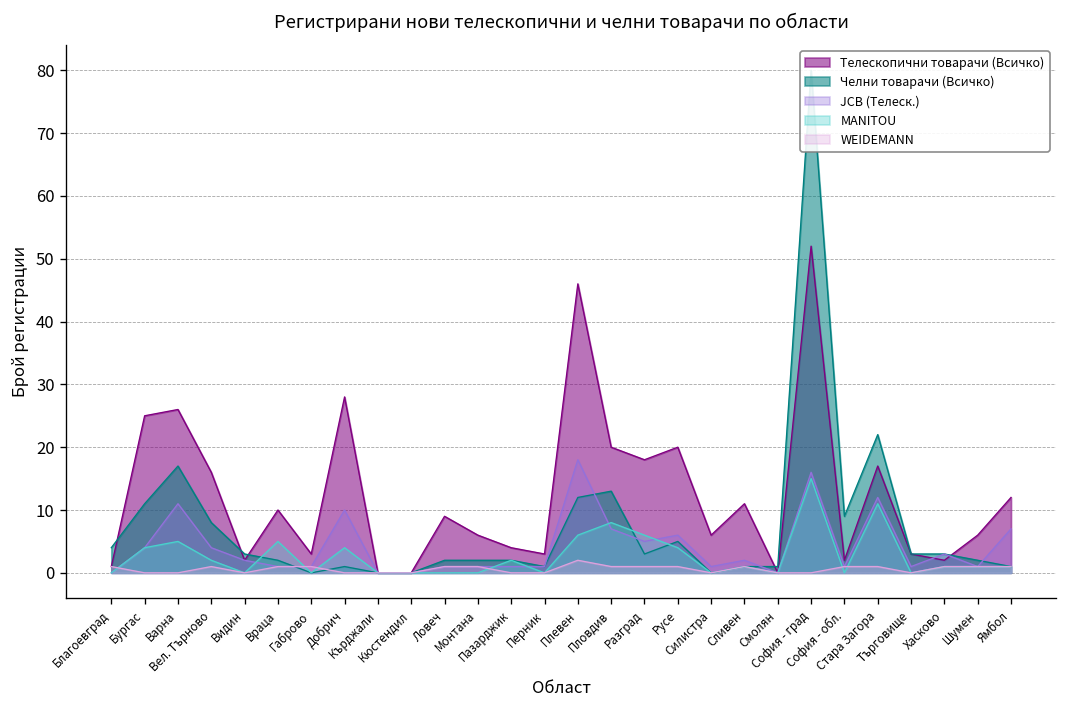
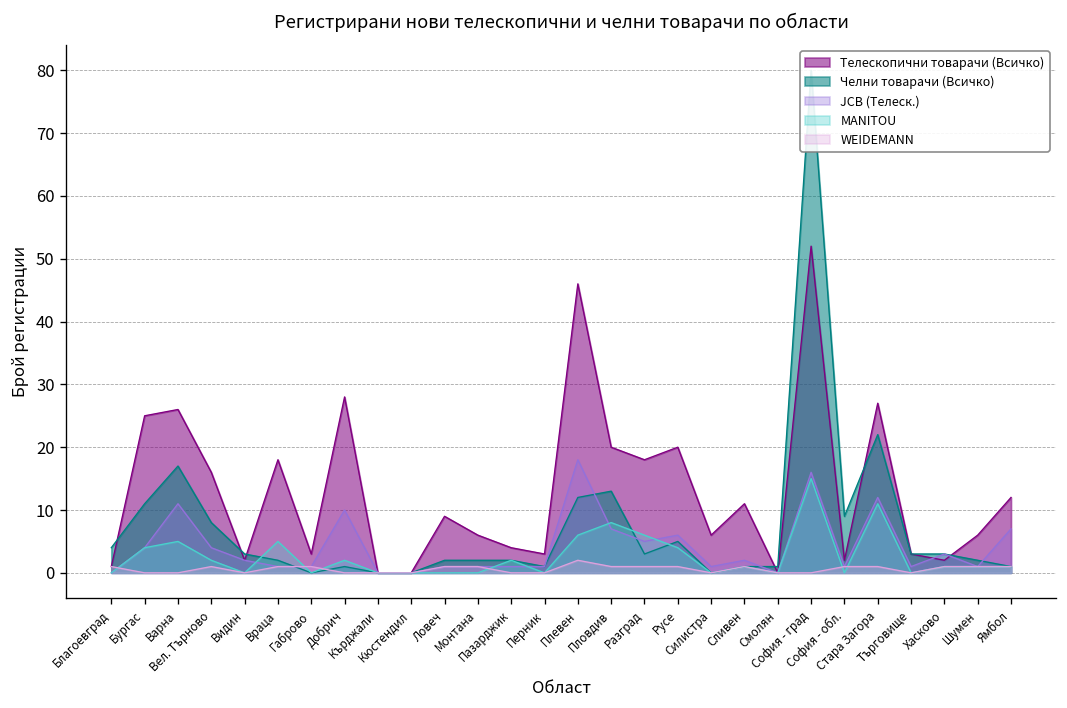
  {
    "Телескопични товарачи (Всичко)": {
      "Бургас": 25,
      "Варна": 26,
      "Вел. Търново": 16,
-     "Враца": 10,
+     "Враца": 18,
      "Габрово": 3,
      "Добрич": 28,
      "Ловеч": 9,
      "Монтана": 6,
      "Пазарджик": 4,
      "Перник": 3,
      "Плевен": 46,
      "Пловдив": 20,
      "Разград": 18,
      "Русе": 20,
      "Силистра": 6,
      "Сливен": 11,
      "София - град": 52,
      "София - обл.": 2,
-     "Стара Загора": 17,
+     "Стара Загора": 27,
      "Хасково": 2,
      "Шумен": 6,
      "Ямбол": 12
    },
    "Челни товарачи (Всичко)": {
      "Благоевград": 4,
      "Бургас": 11,
      "Варна": 17,
      "Вел. Търново": 8,
      "Видин": 3,
      "Враца": 2,
      "Добрич": 1,
      "Ловеч": 2,
      "Монтана": 2,
      "Плевен": 12,
      "Пловдив": 13,
      "Разград": 3,
      "Русе": 5,
      "Смолян": 1,
      "София - обл.": 9,
      "Стара Загора": 22,
      "Шумен": 2
    },
    "MANITOU": {
      "Варна": 5,
      "Вел. Търново": 2,
      "Враца": 5,
-     "Добрич": 4,
+     "Добрич": 2,
      "Ловеч": 0,
      "Монтана": 0,
      "Плевен": 6,
      "Пловдив": 8,
      "Разград": 6,
      "Русе": 4,
      "София - град": 15,
      "София - обл.": 0,
      "Стара Загора": 11
    }
  }
